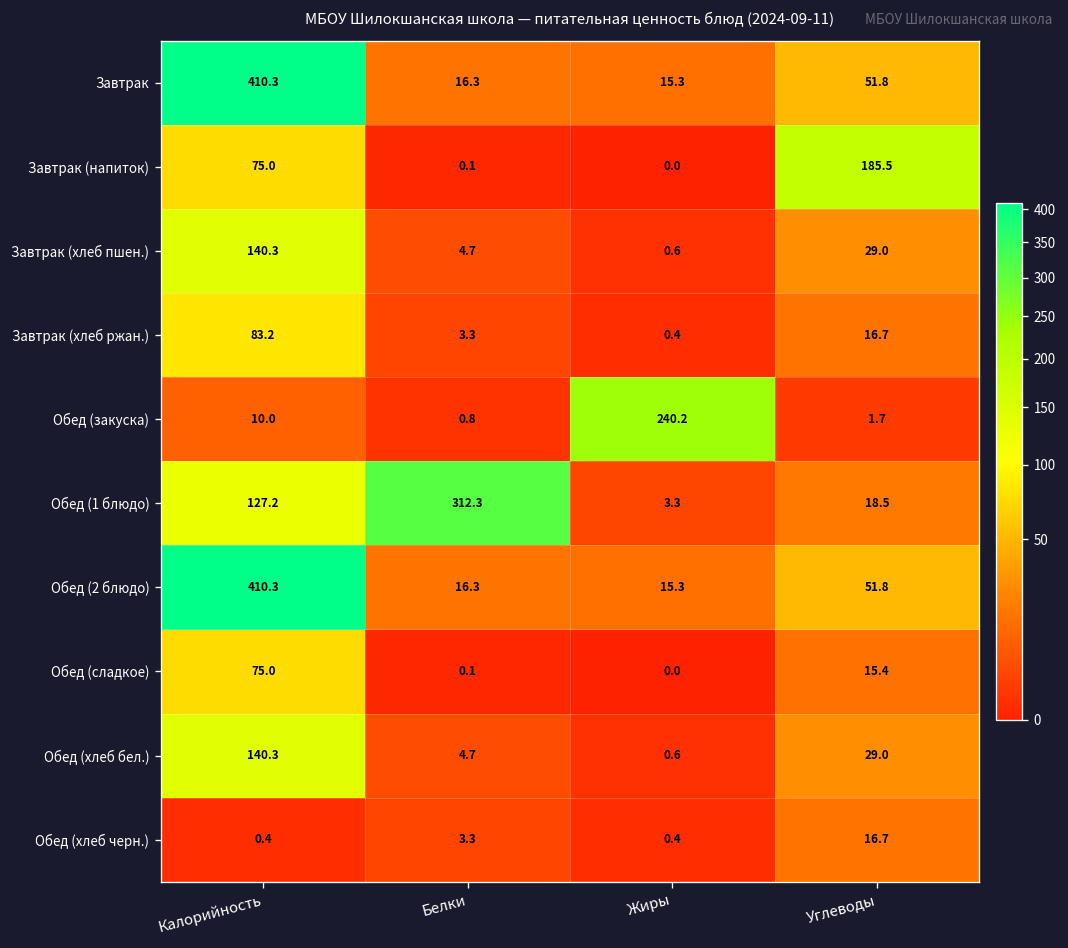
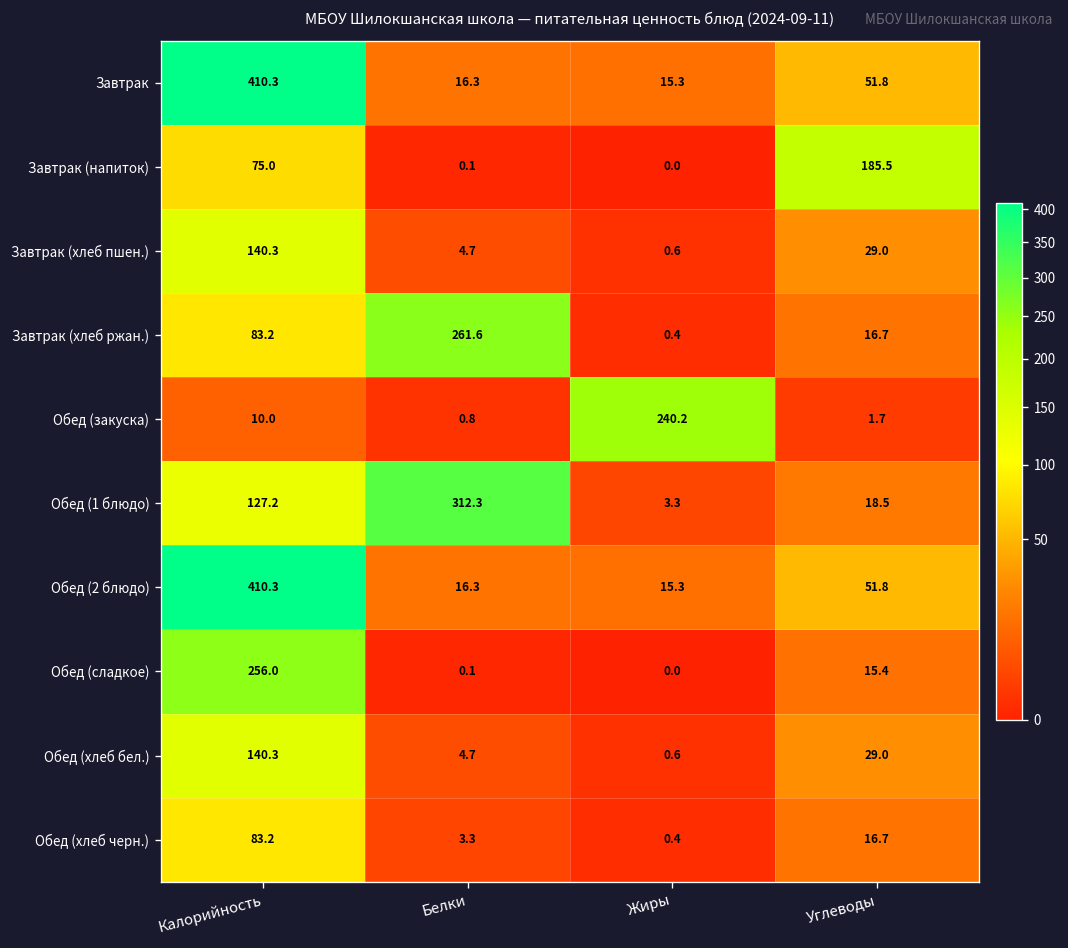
  {
    "Завтрак": {
      "Калорийность": 410.3,
      "Белки": 16.3,
      "Жиры": 15.3,
      "Углеводы": 51.8
    },
    "Завтрак (напиток)": {
      "Калорийность": 75.0,
      "Белки": 0.1,
      "Жиры": 0.0,
      "Углеводы": 185.5
    },
    "Завтрак (хлеб пшен.)": {
      "Калорийность": 140.3,
      "Белки": 4.7,
      "Жиры": 0.6,
      "Углеводы": 29.0
    },
    "Завтрак (хлеб ржан.)": {
      "Калорийность": 83.2,
-     "Белки": 3.3,
+     "Белки": 261.6,
      "Жиры": 0.4,
      "Углеводы": 16.7
    },
    "Обед (закуска)": {
      "Калорийность": 10.0,
      "Белки": 0.8,
      "Жиры": 240.2,
      "Углеводы": 1.7
    },
    "Обед (1 блюдо)": {
      "Калорийность": 127.2,
      "Белки": 312.3,
      "Жиры": 3.3,
      "Углеводы": 18.5
    },
    "Обед (2 блюдо)": {
      "Калорийность": 410.3,
      "Белки": 16.3,
      "Жиры": 15.3,
      "Углеводы": 51.8
    },
    "Обед (сладкое)": {
-     "Калорийность": 75.0,
+     "Калорийность": 256.0,
      "Белки": 0.1,
      "Жиры": 0.0,
      "Углеводы": 15.4
    },
    "Обед (хлеб бел.)": {
      "Калорийность": 140.3,
      "Белки": 4.7,
      "Жиры": 0.6,
      "Углеводы": 29.0
    },
    "Обед (хлеб черн.)": {
-     "Калорийность": 0.4,
+     "Калорийность": 83.2,
      "Белки": 3.3,
      "Жиры": 0.4,
      "Углеводы": 16.7
    }
  }
